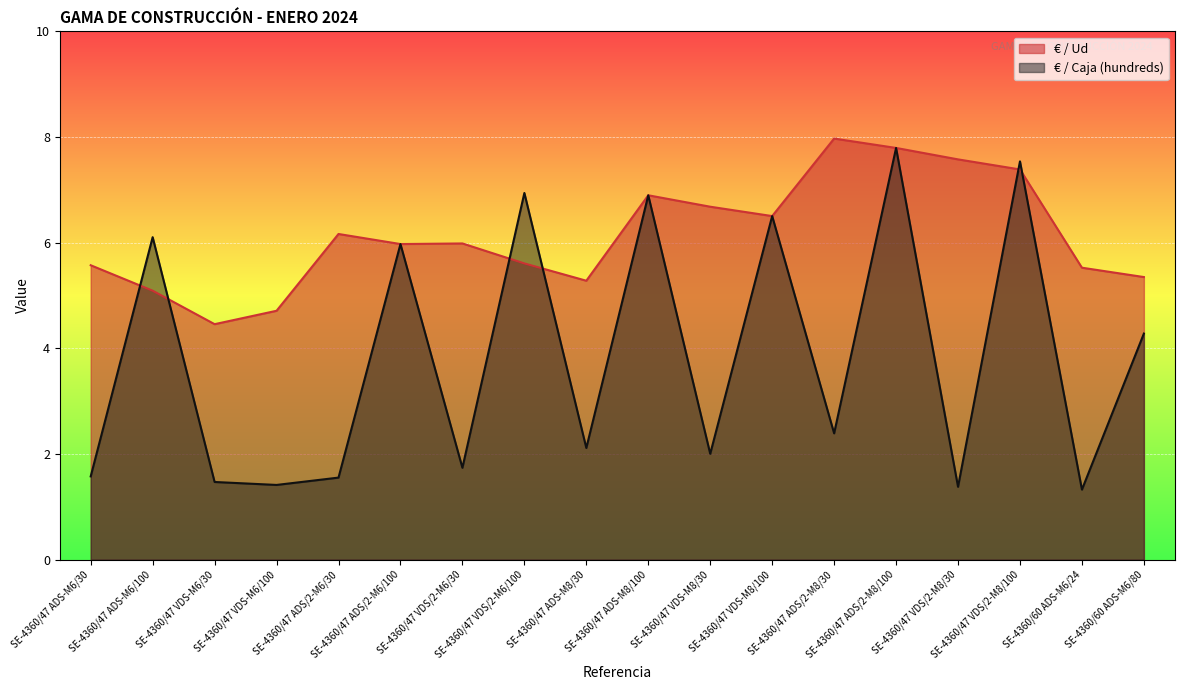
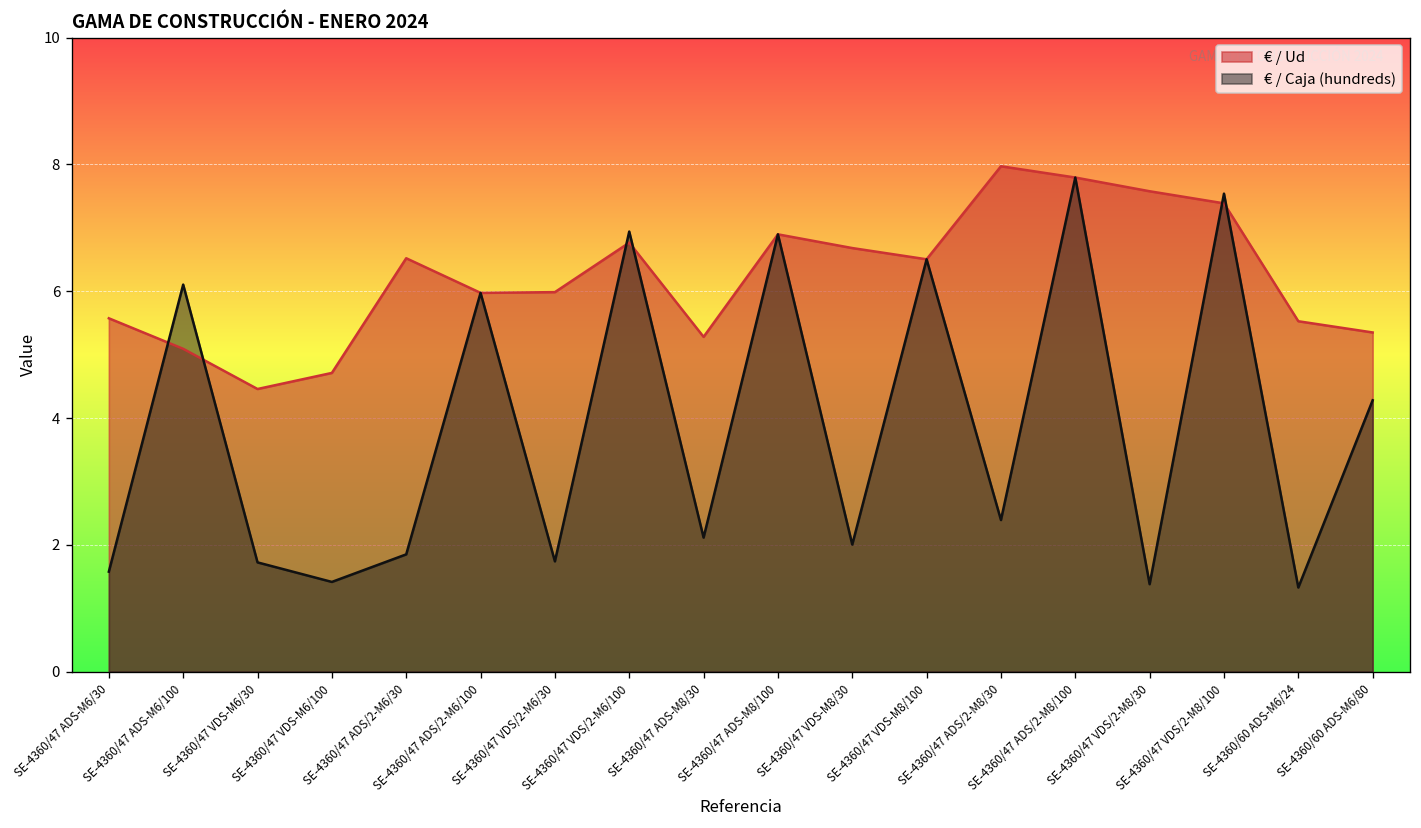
  {
    "€ / Ud": {
      "SE-4360/47 ADS-M6/30": 5.6,
      "SE-4360/47 ADS-M6/100": 5.1,
      "SE-4360/47 VDS-M6/30": 4.5,
      "SE-4360/47 VDS-M6/100": 4.7,
-     "SE-4360/47 ADS/2-M6/30": 6.2,
+     "SE-4360/47 ADS/2-M6/30": 6.5,
      "SE-4360/47 VDS/2-M6/30": 6.0,
-     "SE-4360/47 VDS/2-M6/100": 5.6,
+     "SE-4360/47 VDS/2-M6/100": 6.8,
      "SE-4360/47 ADS-M8/30": 5.3,
      "SE-4360/47 VDS-M8/30": 6.7,
      "SE-4360/47 ADS/2-M8/30": 8.0,
      "SE-4360/47 VDS/2-M8/30": 7.6,
      "SE-4360/47 VDS/2-M8/100": 7.4,
      "SE-4360/60 ADS-M6/24": 5.5,
      "SE-4360/60 ADS-M6/80": 5.3
    },
    "€ / Caja (hundreds)": {
      "SE-4360/47 ADS-M6/30": 1.6,
      "SE-4360/47 ADS-M6/100": 6.1,
-     "SE-4360/47 VDS-M6/30": 1.5,
+     "SE-4360/47 VDS-M6/30": 1.7,
      "SE-4360/47 VDS-M6/100": 1.4,
-     "SE-4360/47 ADS/2-M6/30": 1.6,
+     "SE-4360/47 ADS/2-M6/30": 1.8,
      "SE-4360/47 VDS/2-M6/30": 1.7,
      "SE-4360/47 VDS/2-M6/100": 6.9,
      "SE-4360/47 ADS-M8/30": 2.1,
      "SE-4360/47 VDS-M8/30": 2.0,
      "SE-4360/47 ADS/2-M8/30": 2.4,
      "SE-4360/47 VDS/2-M8/30": 1.4,
      "SE-4360/47 VDS/2-M8/100": 7.5,
      "SE-4360/60 ADS-M6/24": 1.3,
      "SE-4360/60 ADS-M6/80": 4.3
    }
  }
